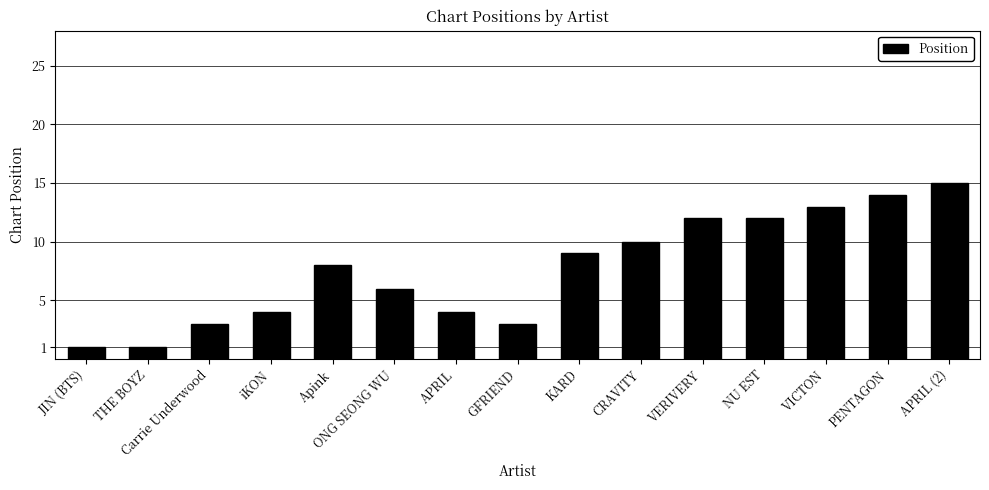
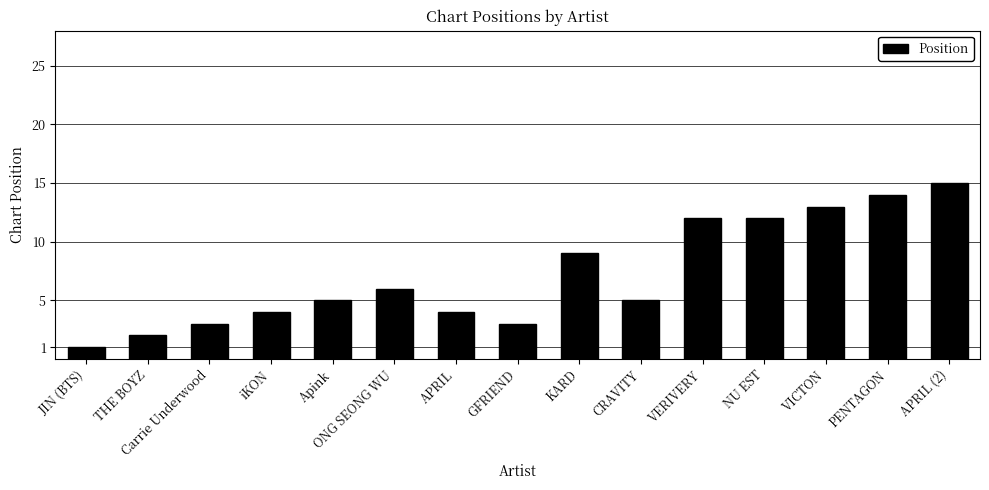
  {
    "JIN (BTS)": 1,
-   "THE BOYZ": 1,
+   "THE BOYZ": 2,
    "Carrie Underwood": 3,
    "iKON": 4,
-   "Apink": 8,
+   "Apink": 5,
    "ONG SEONG WU": 6,
    "APRIL": 4,
    "GFRIEND": 3,
    "KARD": 9,
-   "CRAVITY": 10,
+   "CRAVITY": 5,
    "VERIVERY": 12,
    "NU EST": 12,
    "VICTON": 13,
    "PENTAGON": 14,
    "APRIL (2)": 15
  }
